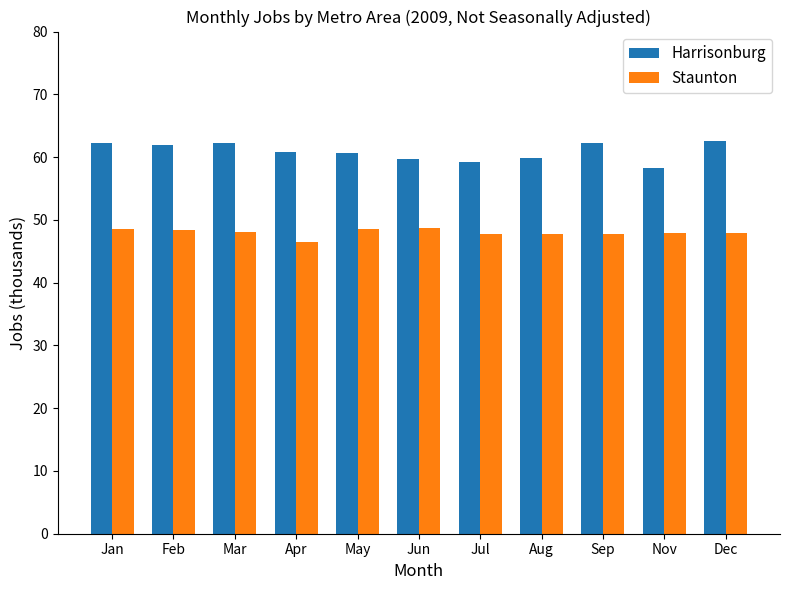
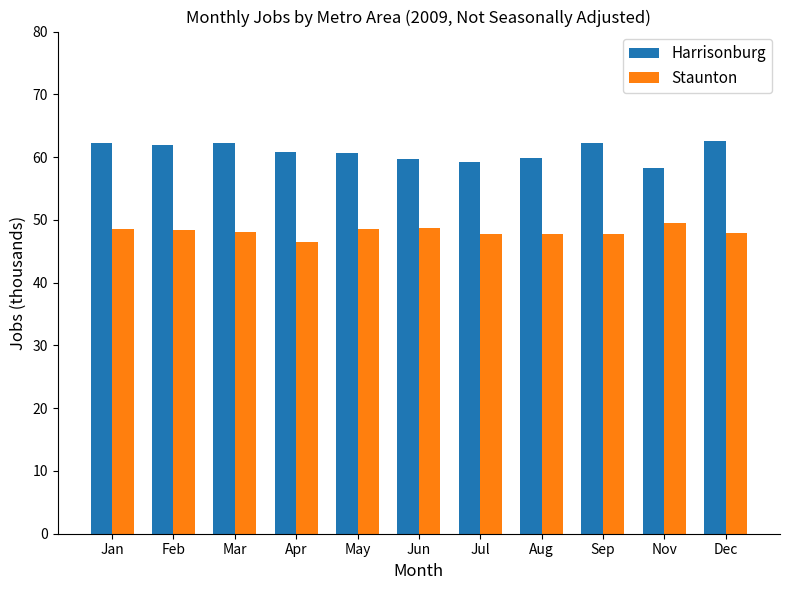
  {
    "Harrisonburg": {
      "Jan": 62,
      "Feb": 62,
      "Mar": 62,
      "Apr": 61,
      "May": 61,
      "Jun": 60,
      "Jul": 59,
      "Aug": 60,
      "Sep": 62,
      "Nov": 58,
      "Dec": 63
    },
    "Staunton": {
      "Jan": 49,
      "Feb": 48,
      "Mar": 48,
      "Apr": 46,
      "May": 49,
      "Jun": 49,
      "Jul": 48,
      "Aug": 48,
      "Sep": 48,
-     "Nov": 48,
+     "Nov": 50,
      "Dec": 48
    }
  }
